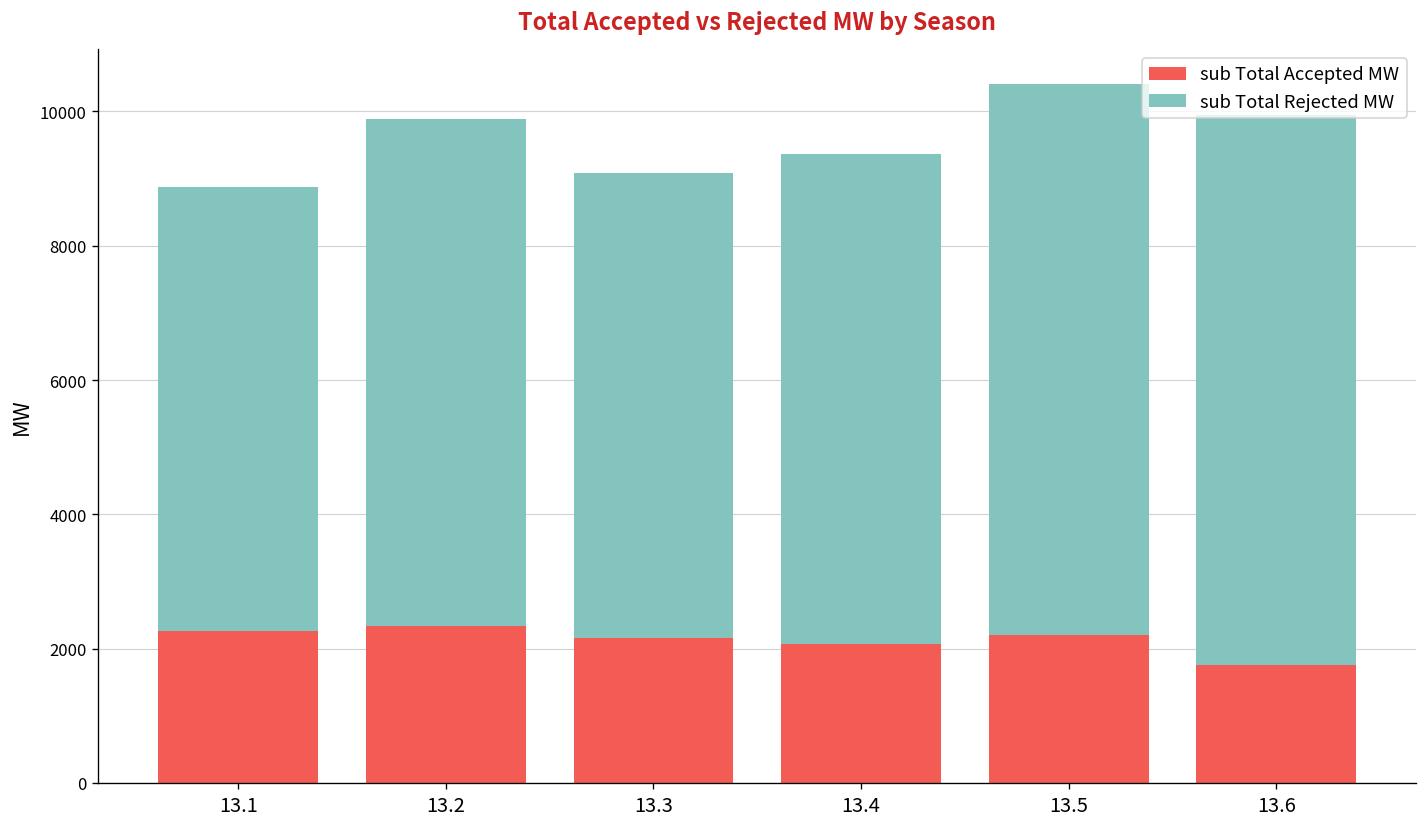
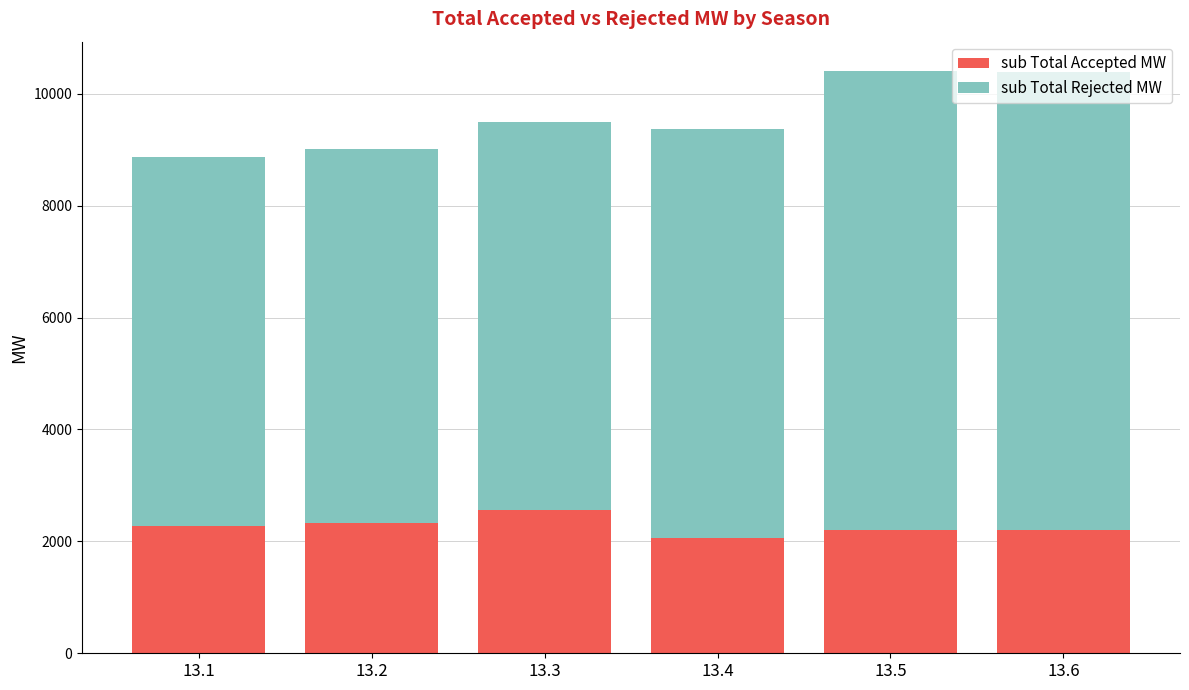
  {
    "sub Total Accepted MW": {
      "13.1": 2300,
      "13.2": 2300,
-     "13.3": 2200,
+     "13.3": 2600,
      "13.4": 2100,
      "13.5": 2200,
-     "13.6": 1800
+     "13.6": 2200
    },
    "sub Total Rejected MW": {
      "13.1": 6600,
-     "13.2": 7500,
+     "13.2": 6700,
      "13.3": 6900,
      "13.4": 7300,
      "13.5": 8200
    }
  }
